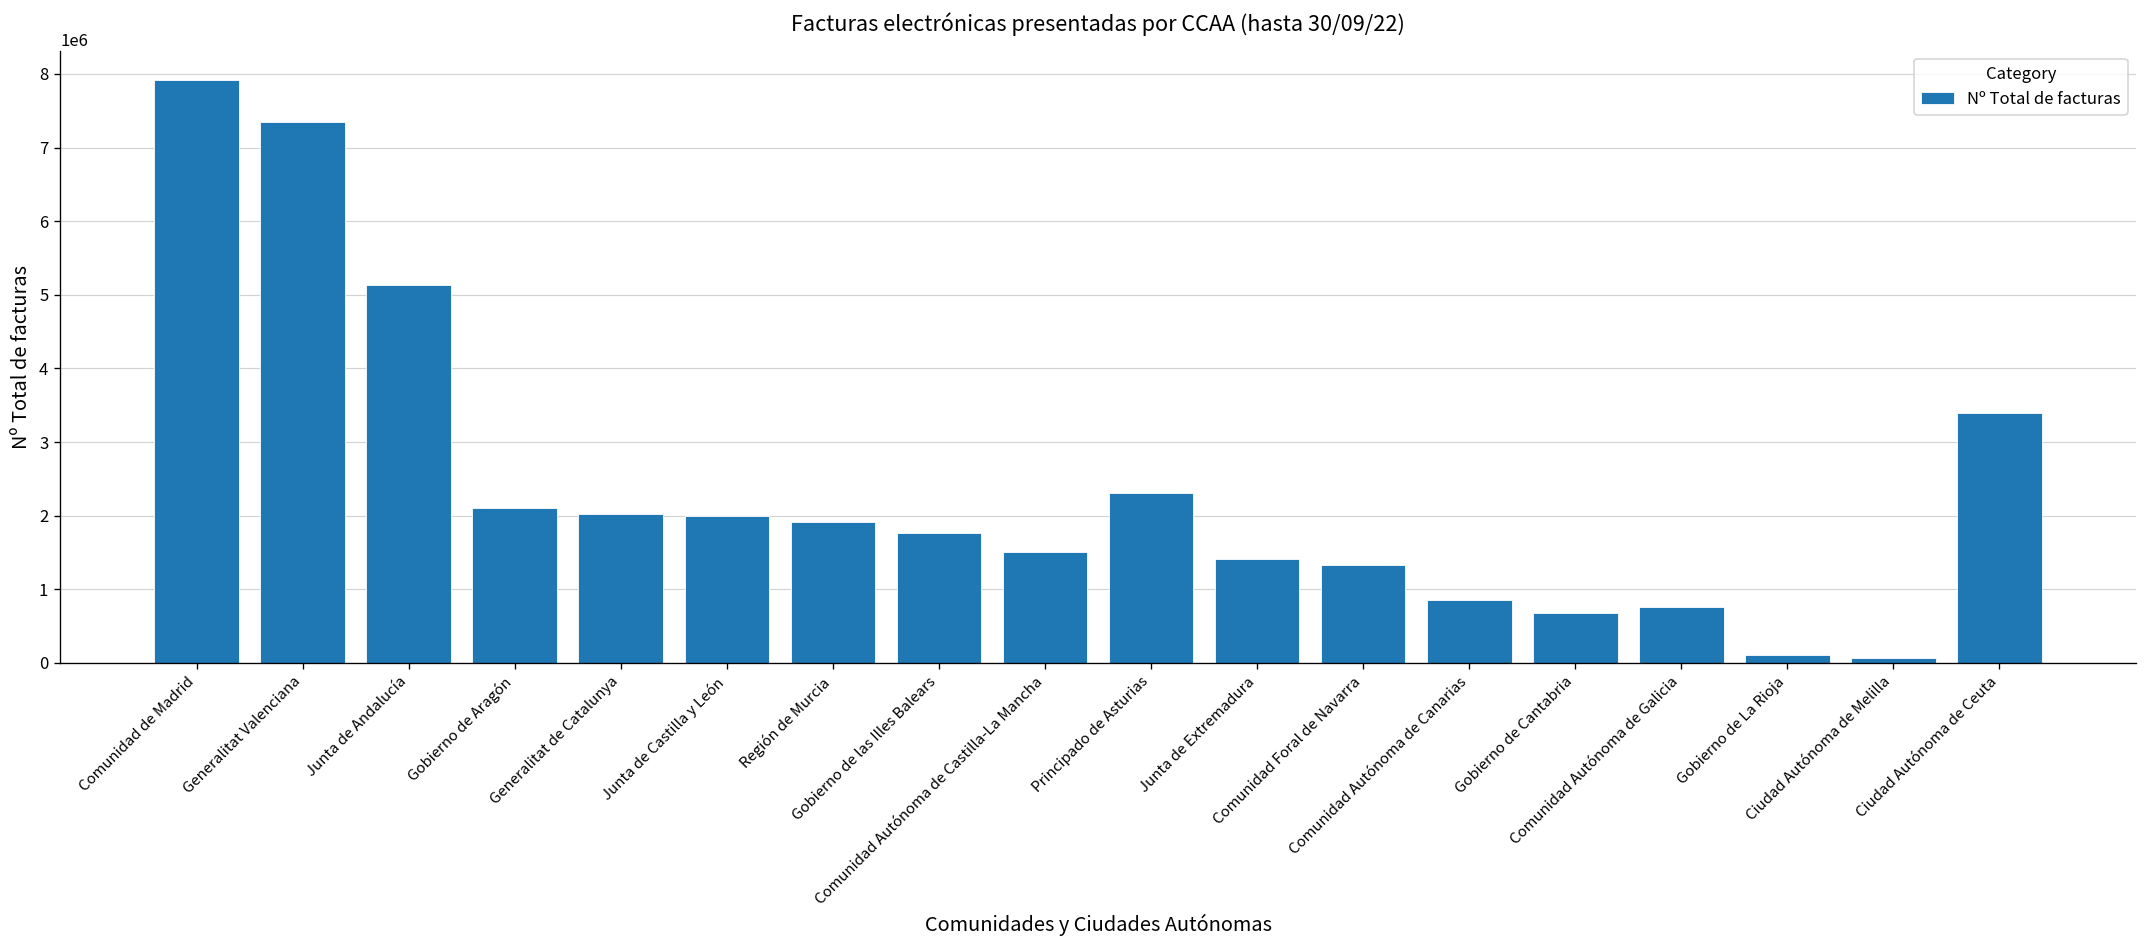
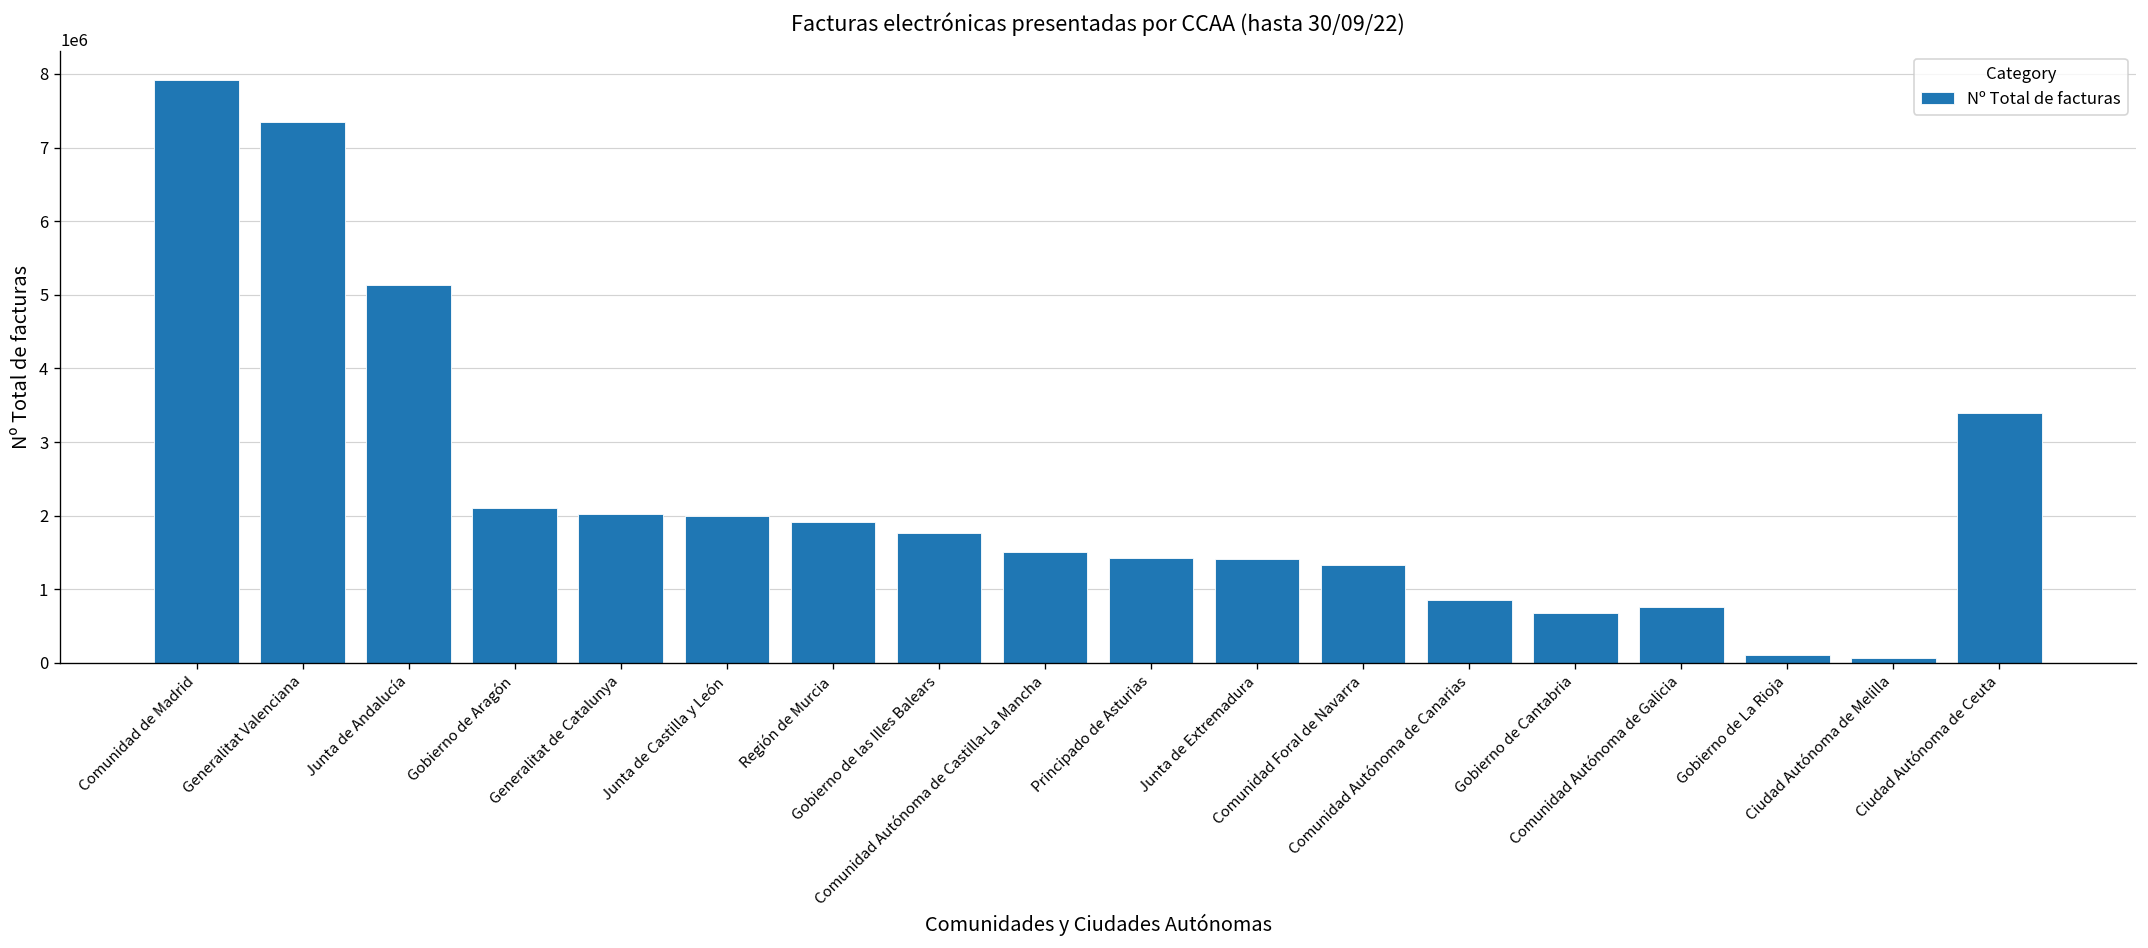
  {
    "Comunidad de Madrid": 7900000,
    "Generalitat Valenciana": 7400000,
    "Junta de Andalucía": 5100000,
    "Gobierno de Aragón": 2100000,
    "Generalitat de Catalunya": 2000000,
    "Junta de Castilla y León": 2000000,
    "Región de Murcia": 1900000,
    "Gobierno de las Illes Balears": 1800000,
    "Comunidad Autónoma de Castilla-La Mancha": 1500000,
-   "Principado de Asturias": 2300000,
+   "Principado de Asturias": 1400000,
    "Junta de Extremadura": 1400000,
    "Comunidad Foral de Navarra": 1300000,
    "Comunidad Autónoma de Canarias": 900000,
    "Gobierno de Cantabria": 700000,
    "Comunidad Autónoma de Galicia": 800000,
    "Gobierno de La Rioja": 100000,
    "Ciudad Autónoma de Melilla": 100000,
    "Ciudad Autónoma de Ceuta": 3400000
  }
